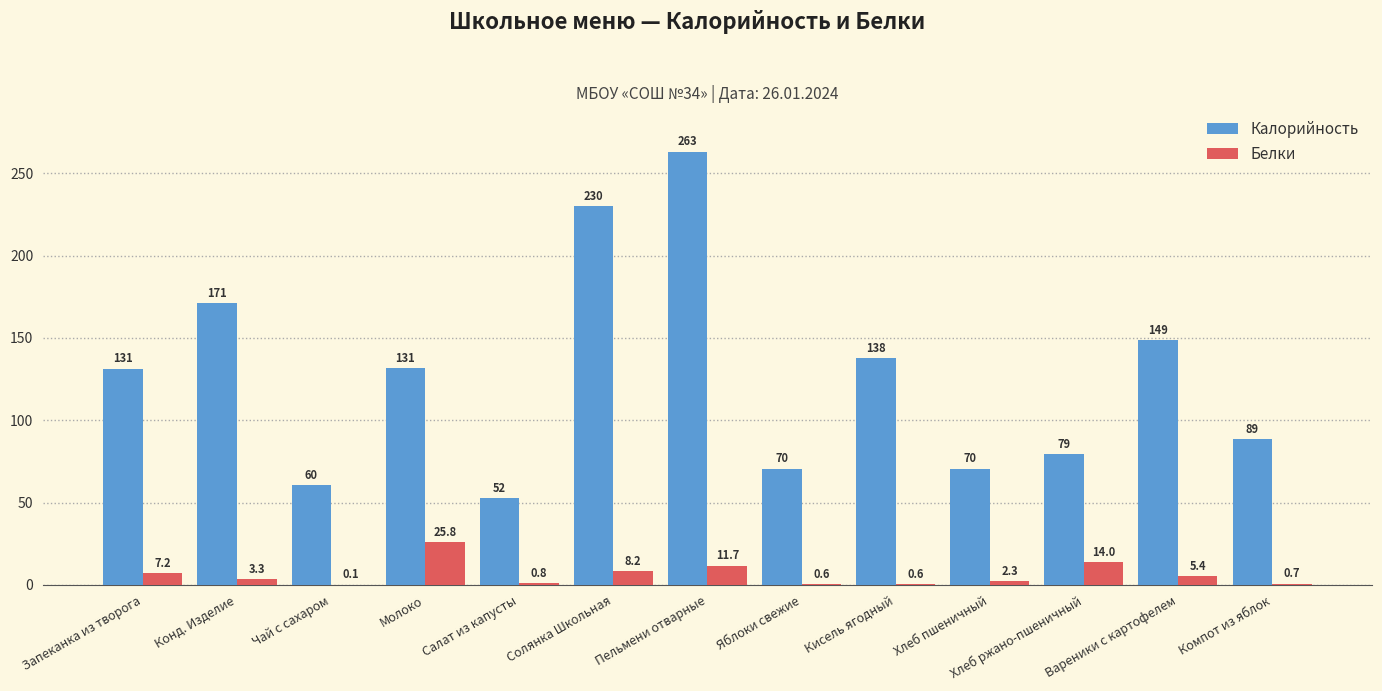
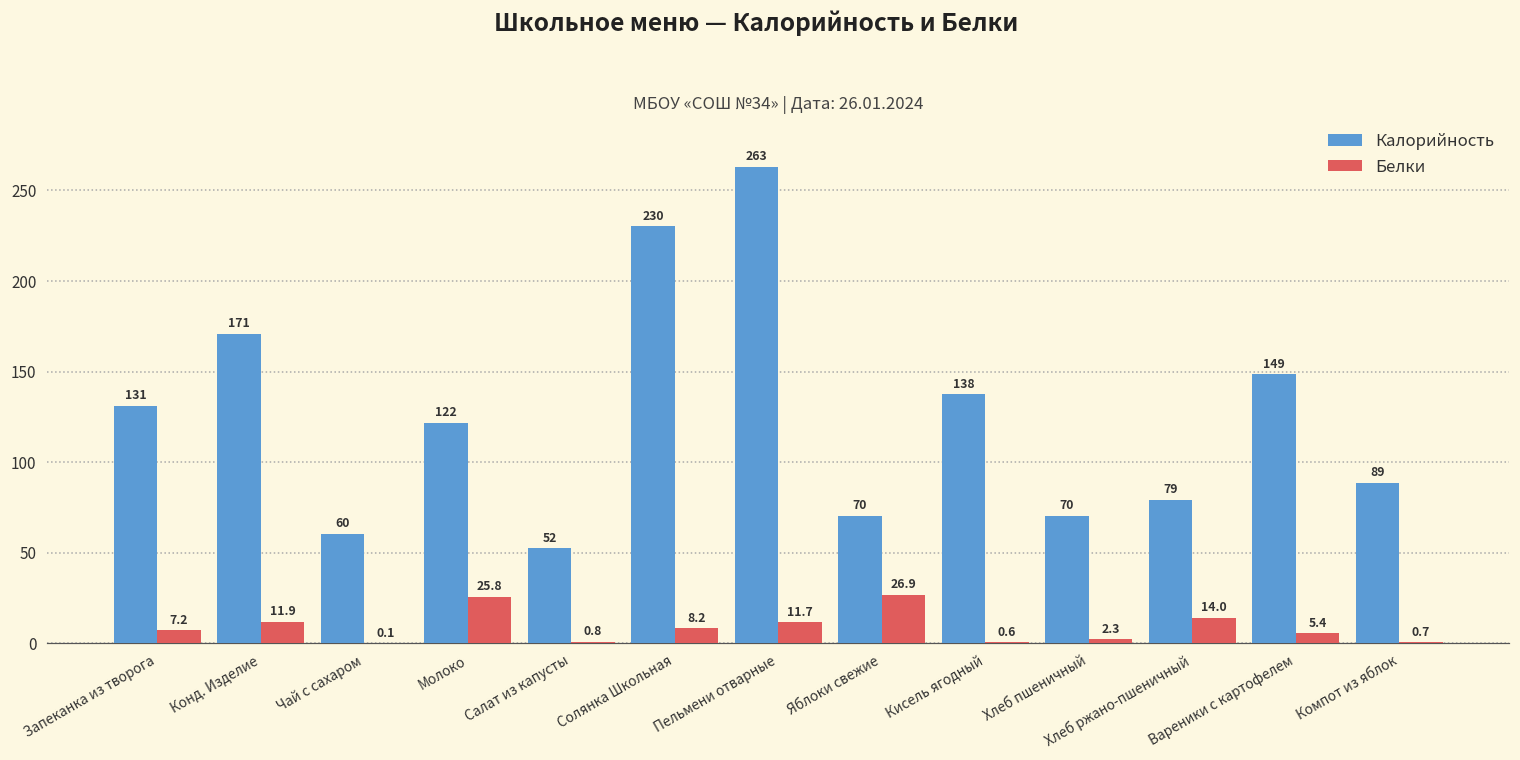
  {
    "Калорийность": {
      "Запеканка из творога": 131,
      "Конд. Изделие": 171,
      "Чай с сахаром": 60,
-     "Молоко": 131,
+     "Молоко": 122,
      "Салат из капусты": 52,
      "Солянка Школьная": 230,
      "Пельмени отварные": 263,
      "Яблоки свежие": 70,
      "Кисель ягодный": 138,
      "Хлеб пшеничный": 70,
      "Хлеб ржано-пшеничный": 79,
      "Вареники с картофелем": 149,
      "Компот из яблок": 89
    },
    "Белки": {
      "Запеканка из творога": 7.2,
-     "Конд. Изделие": 3.3,
+     "Конд. Изделие": 11.9,
      "Чай с сахаром": 0.1,
      "Молоко": 25.8,
      "Салат из капусты": 0.8,
      "Солянка Школьная": 8.2,
      "Пельмени отварные": 11.7,
-     "Яблоки свежие": 0.6,
+     "Яблоки свежие": 26.9,
      "Кисель ягодный": 0.6,
      "Хлеб пшеничный": 2.3,
      "Хлеб ржано-пшеничный": 14.0,
      "Вареники с картофелем": 5.4,
      "Компот из яблок": 0.7
    }
  }
